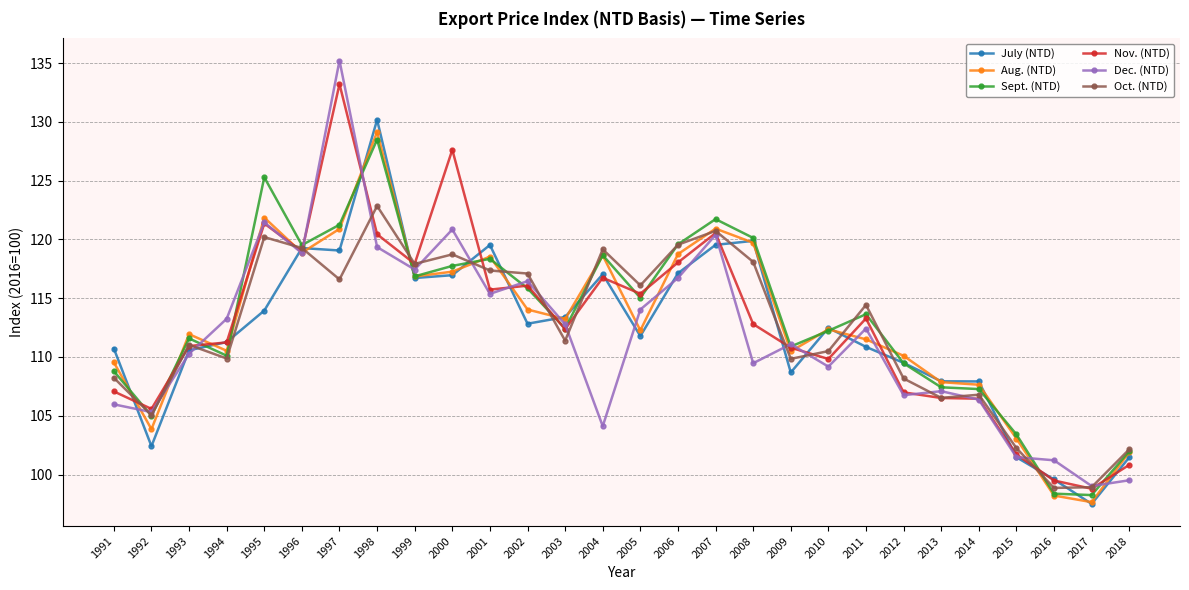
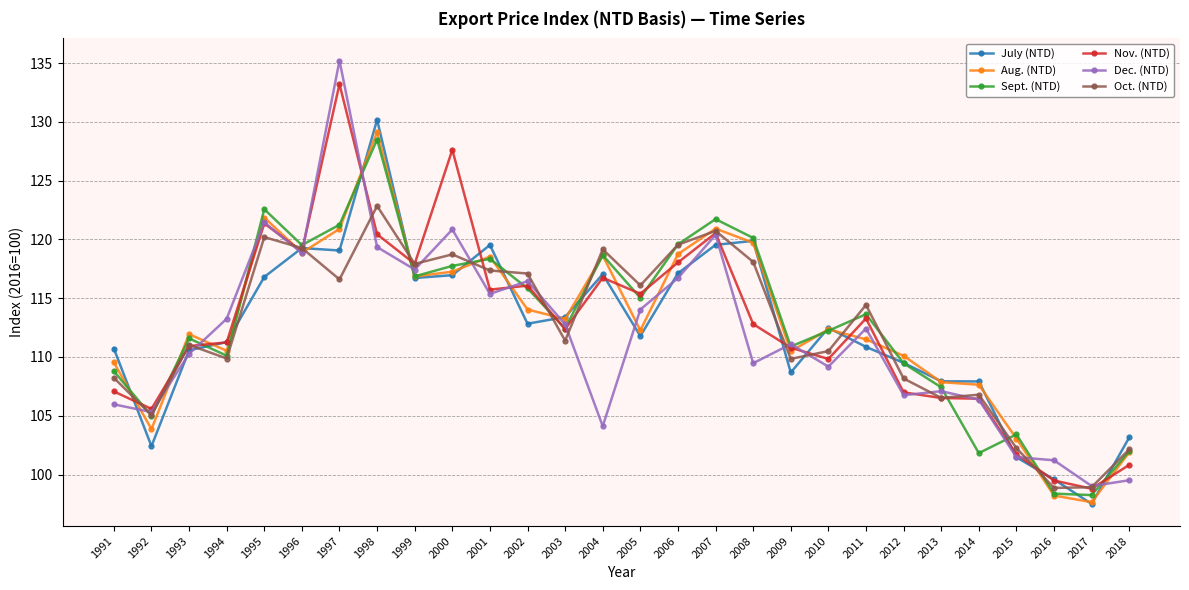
  {
    "July (NTD)": {
      "1991": 110.7,
      "1992": 102.4,
      "1993": 110.6,
-     "1995": 114.0,
+     "1995": 116.8,
      "1997": 119.1,
      "1998": 130.2,
      "2000": 117.0,
      "2001": 119.5,
      "2002": 112.8,
      "2004": 117.0,
      "2005": 111.8,
      "2006": 117.1,
      "2007": 119.5,
      "2009": 108.7,
      "2011": 110.9,
      "2014": 107.9,
-     "2018": 101.5
+     "2018": 103.2
    },
    "Aug. (NTD)": {
      "1991": 109.5,
      "1992": 103.9,
      "1993": 111.9,
      "1994": 110.5,
      "1995": 121.9,
      "1997": 120.9,
      "1998": 129.1,
      "2000": 117.3,
      "2002": 114.0,
      "2005": 112.3,
      "2006": 118.8,
      "2009": 110.5,
      "2011": 111.5,
      "2012": 110.1,
      "2014": 107.6,
      "2015": 103.1
    },
    "Sept. (NTD)": {
      "1991": 108.8,
      "1993": 111.6,
      "1994": 110.1,
-     "1995": 125.3,
+     "1995": 122.6,
      "1996": 119.5,
      "1997": 121.3,
      "1998": 128.5,
      "2000": 117.8,
      "2002": 115.8,
      "2005": 115.0,
      "2007": 121.7,
      "2008": 120.1,
      "2011": 113.6,
      "2013": 107.4,
-     "2014": 107.3,
+     "2014": 101.8,
      "2015": 103.4,
      "2017": 98.3
    },
    "Nov. (NTD)": {
      "1991": 107.1,
      "1992": 105.6,
      "1997": 133.2,
      "1998": 120.4,
      "2000": 127.6,
      "2001": 115.7,
      "2002": 116.1,
      "2004": 116.7,
      "2005": 115.4,
      "2006": 118.0,
      "2008": 112.8,
      "2010": 109.8,
      "2011": 113.3,
      "2012": 107.0,
      "2015": 101.7,
      "2018": 100.8
    },
    "Dec. (NTD)": {
      "1991": 106.0,
      "1992": 105.3,
      "1993": 110.3,
      "1994": 113.3,
      "1997": 135.2,
      "1998": 119.4,
      "1999": 117.4,
      "2000": 120.9,
      "2001": 115.4,
      "2002": 116.5,
      "2003": 112.8,
      "2004": 104.1,
      "2005": 114.0,
      "2006": 116.7,
      "2008": 109.5,
      "2010": 109.2,
      "2011": 112.4,
      "2012": 106.8,
      "2013": 107.1,
      "2016": 101.2,
      "2018": 99.5
    },
    "Oct. (NTD)": {
      "1991": 108.2,
      "1994": 109.9,
      "1995": 120.2,
      "1997": 116.6,
      "1998": 122.9,
      "2000": 118.7,
      "2001": 117.4,
      "2002": 117.1,
      "2003": 111.4,
      "2004": 119.2,
      "2005": 116.1,
      "2008": 118.1,
      "2009": 109.8,
      "2010": 110.5,
      "2011": 114.4,
      "2012": 108.2,
      "2014": 106.8,
      "2015": 102.3,
      "2016": 98.9
    }
  }
